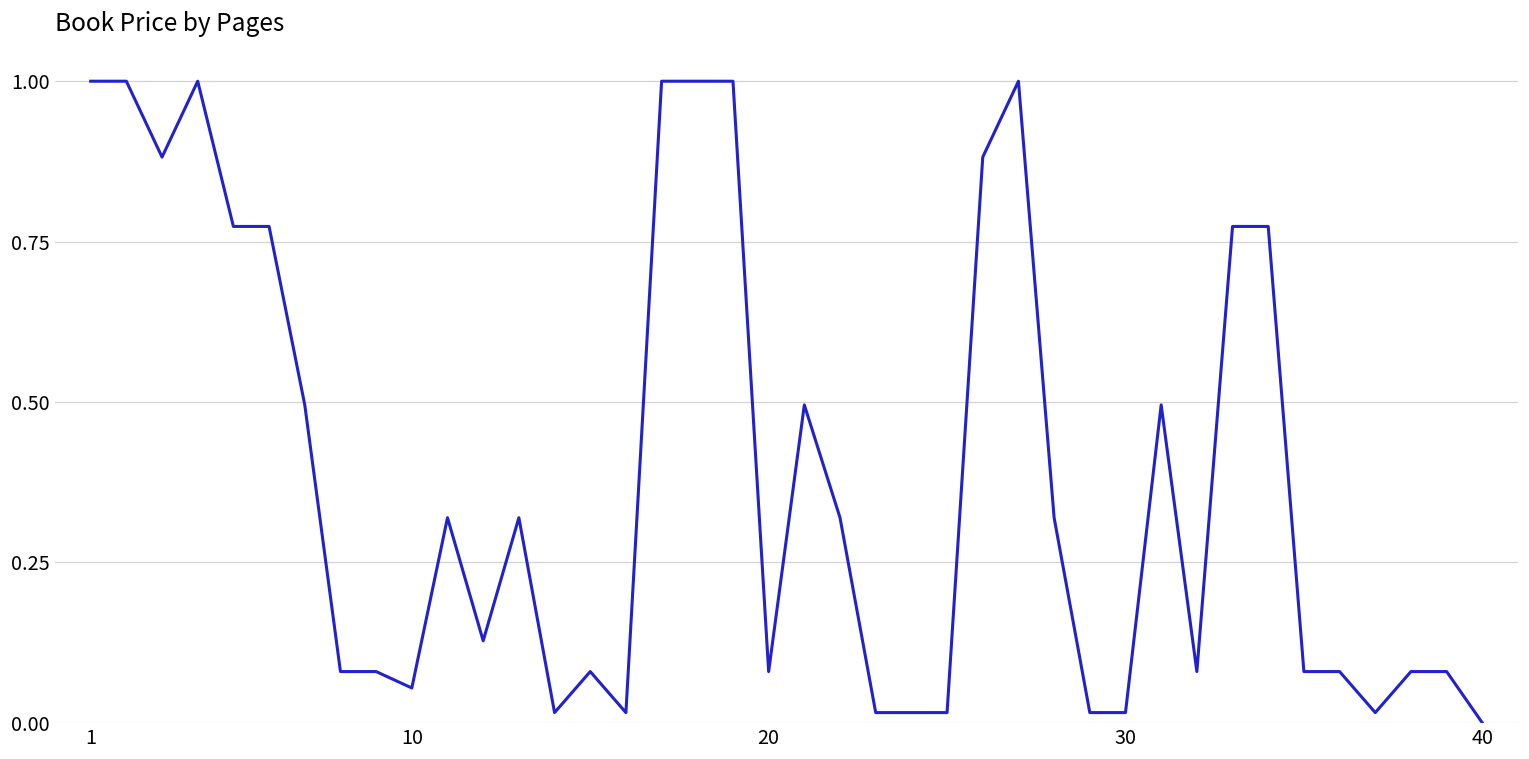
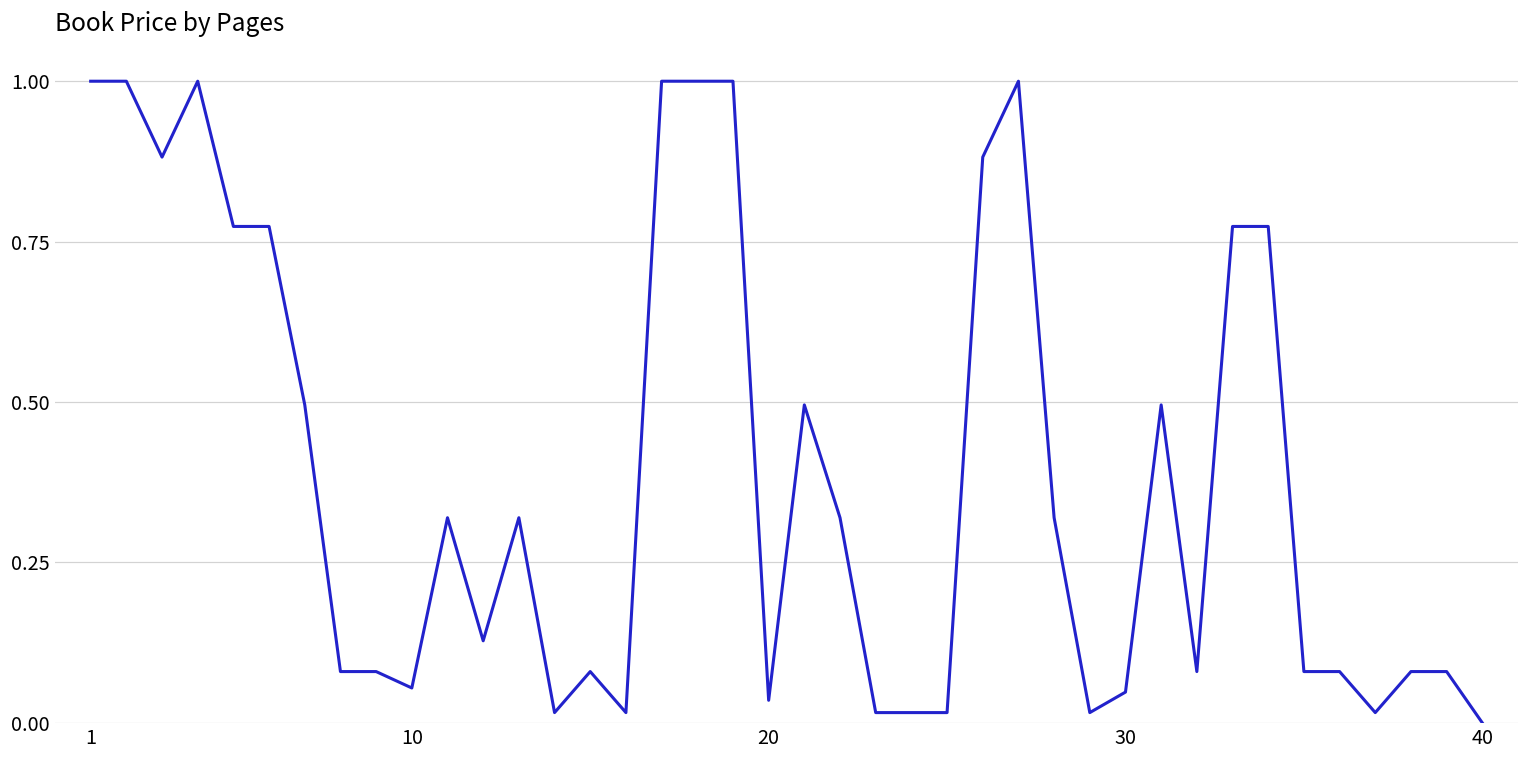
  {
    "1": 1.00,
    "10": 0.05,
-   "20": 0.08,
-   "30": 0.02,
+   "20": 0.04,
+   "30": 0.05,
    "40": 0.00
  }
